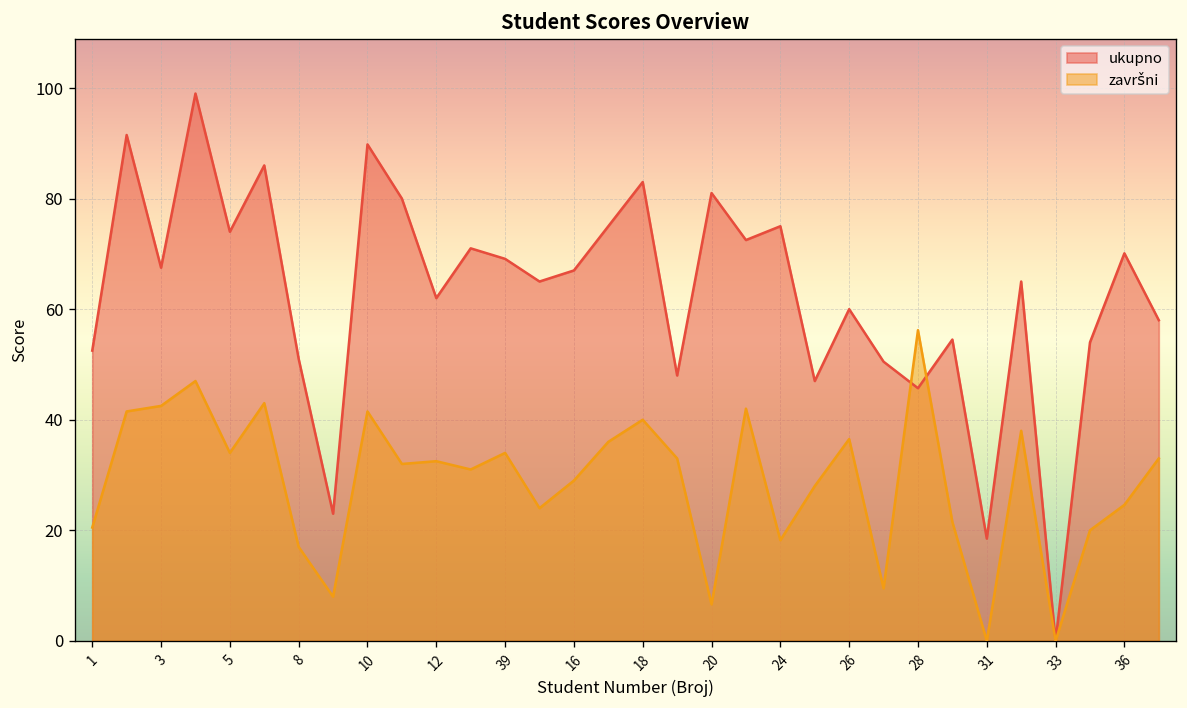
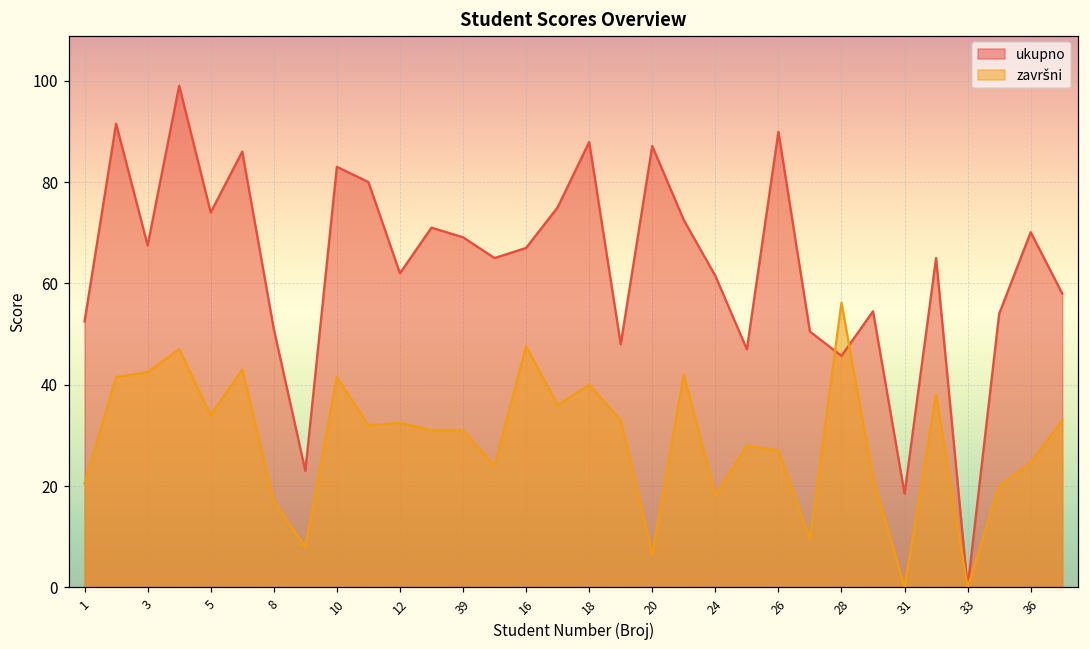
  {
    "ukupno": {
      "8": 51,
-     "10": 90,
+     "10": 83,
      "12": 62,
      "39": 69,
      "16": 67,
-     "18": 83,
-     "20": 81,
-     "24": 75,
-     "26": 60,
+     "18": 88,
+     "20": 87,
+     "24": 62,
+     "26": 90,
      "28": 46,
      "36": 70
    },
    "završni": {
      "8": 17,
      "10": 42,
      "12": 33,
-     "39": 34,
-     "16": 29,
+     "39": 31,
+     "16": 48,
      "18": 40,
      "20": 7,
      "24": 18,
-     "26": 37,
+     "26": 27,
      "28": 56,
      "36": 25
    }
  }
